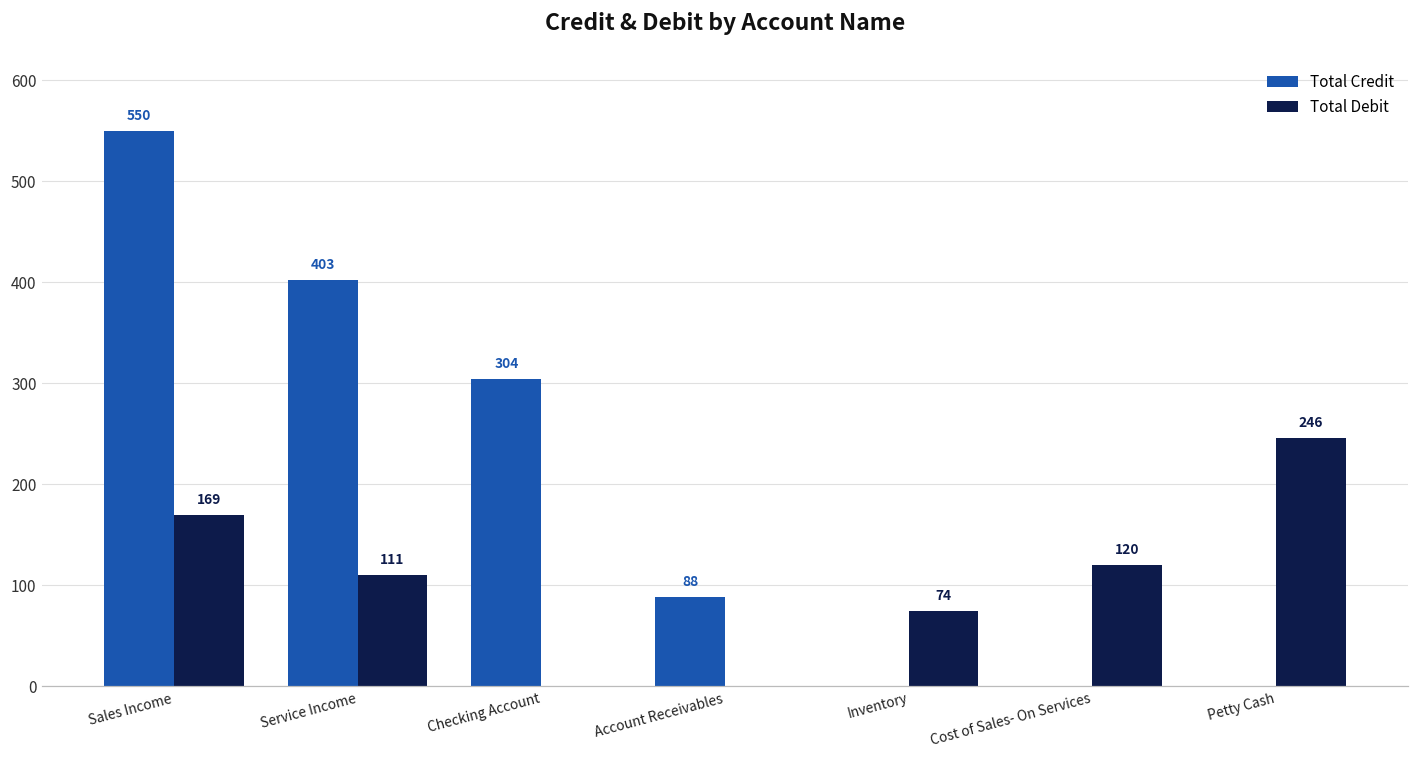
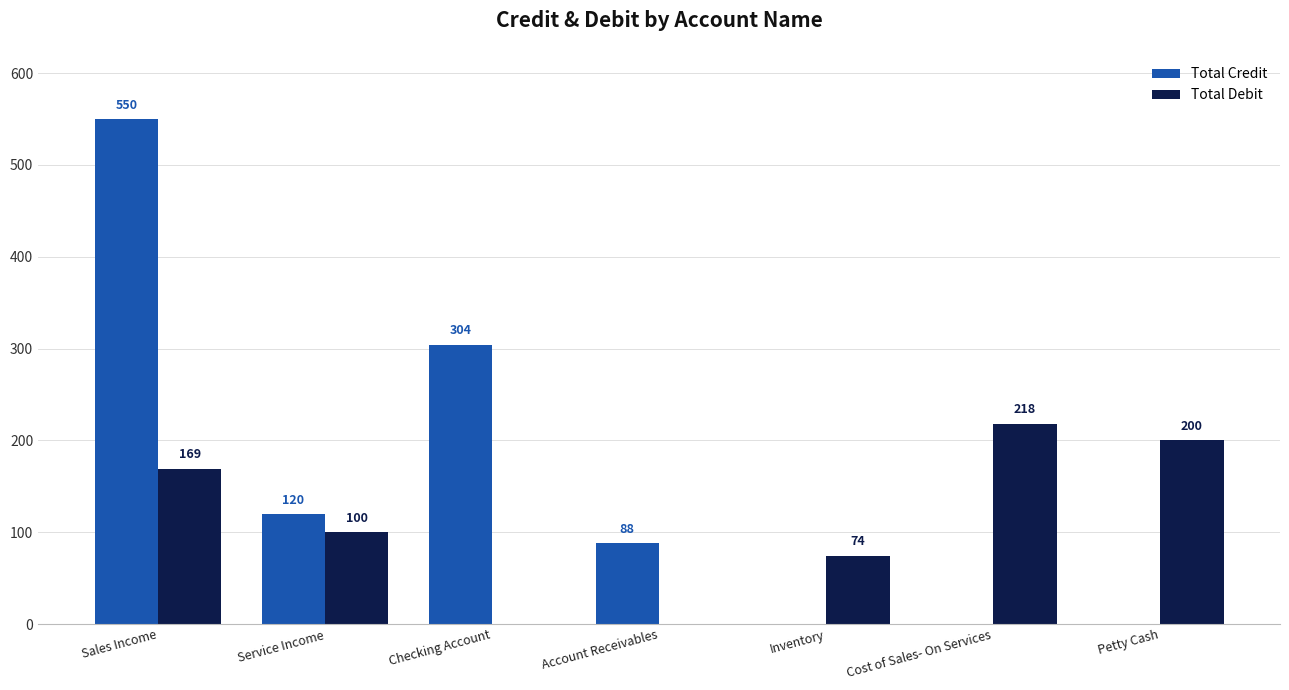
  {
    "Total Credit": {
      "Sales Income": 550,
-     "Service Income": 403,
+     "Service Income": 120,
      "Checking Account": 304,
      "Account Receivables": 88
    },
    "Total Debit": {
      "Sales Income": 169,
-     "Service Income": 111,
+     "Service Income": 100,
      "Inventory": 74,
-     "Cost of Sales- On Services": 120,
-     "Petty Cash": 246
+     "Cost of Sales- On Services": 218,
+     "Petty Cash": 200
    }
  }
